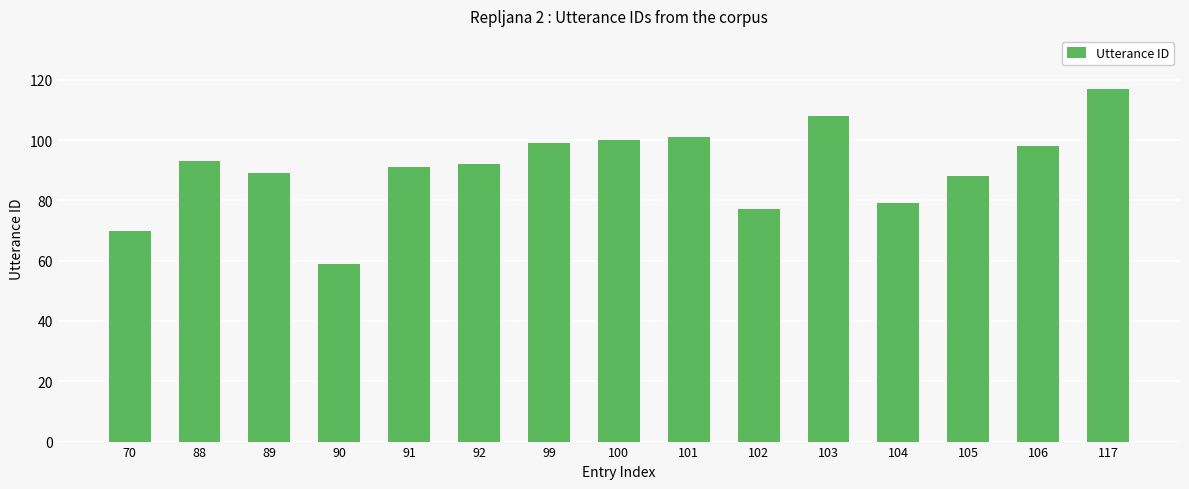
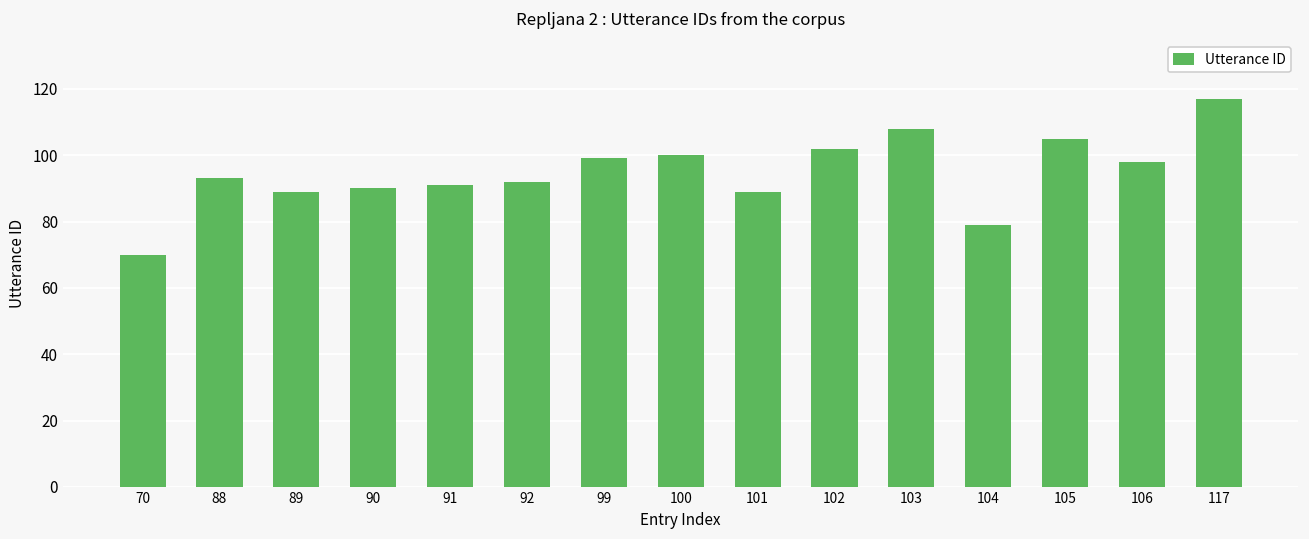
  {
    "70": 70,
    "88": 93,
    "89": 89,
-   "90": 59,
+   "90": 90,
    "91": 91,
    "92": 92,
    "99": 99,
    "100": 100,
-   "101": 101,
-   "102": 77,
+   "101": 89,
+   "102": 102,
    "103": 108,
    "104": 79,
-   "105": 88,
+   "105": 105,
    "106": 98,
    "117": 117
  }
